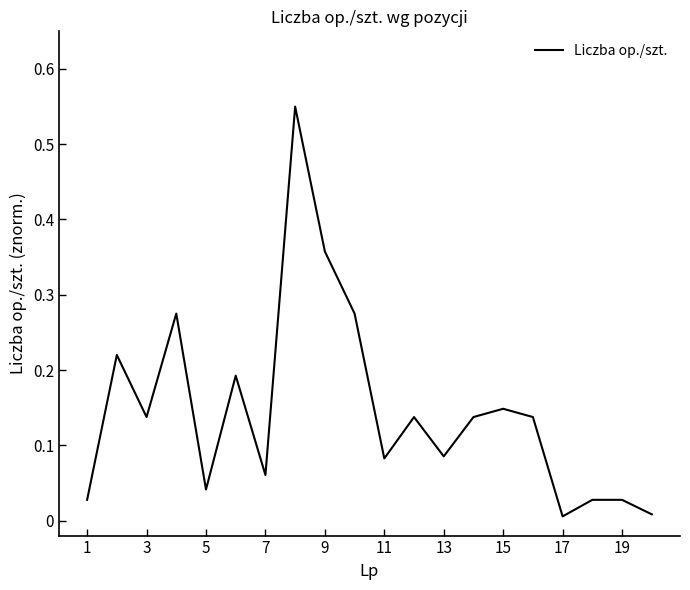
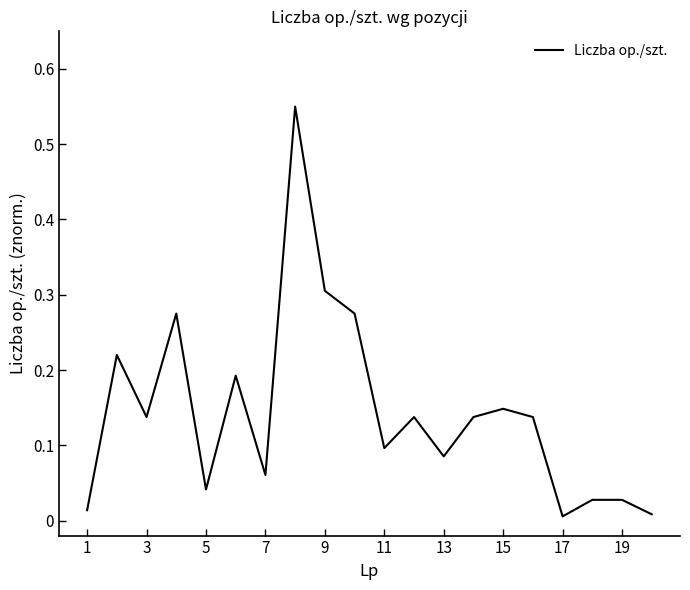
  {
-   "1": 0.03,
+   "1": 0.01,
    "3": 0.14,
    "5": 0.04,
    "7": 0.06,
-   "9": 0.36,
-   "11": 0.08,
+   "9": 0.31,
+   "11": 0.10,
    "13": 0.09,
    "15": 0.15,
    "17": 0.01,
    "19": 0.03
  }
